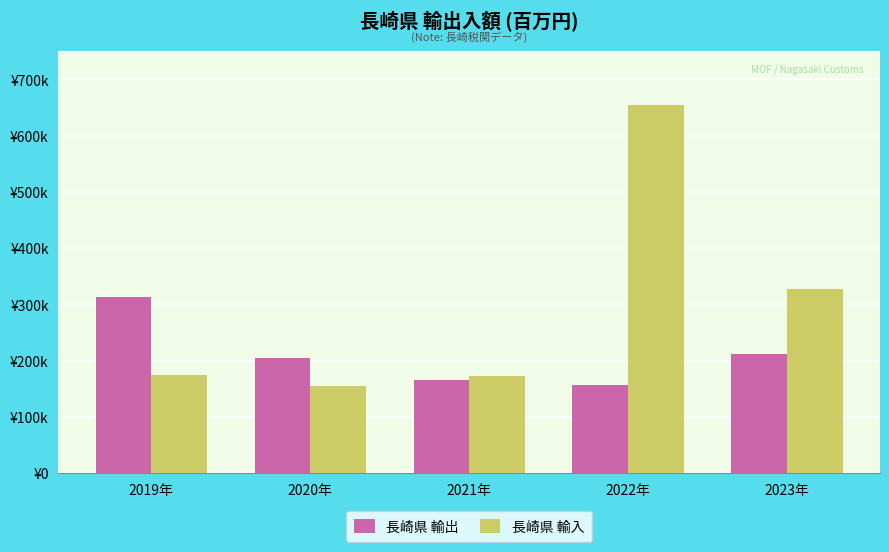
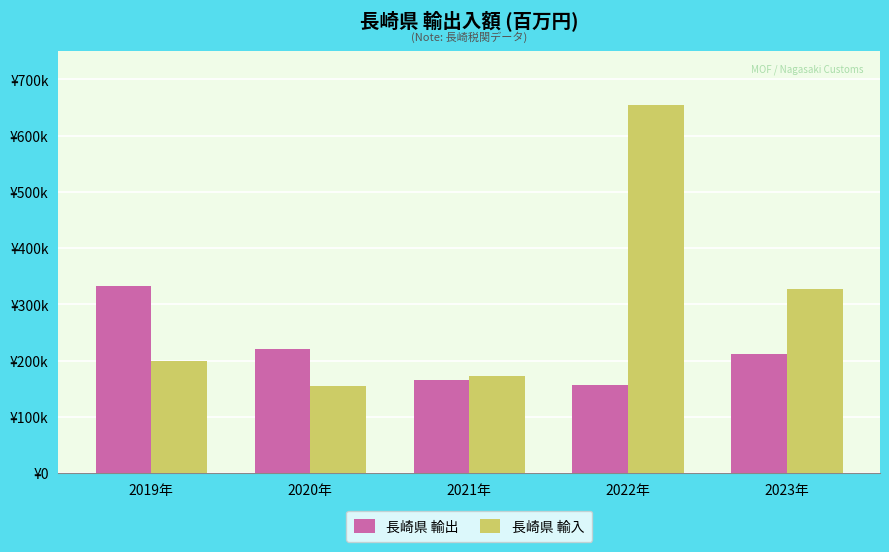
  {
    "長崎県 輸出": {
-     "2019年": "¥310000",
-     "2020年": "¥200000",
+     "2019年": "¥330000",
+     "2020年": "¥220000",
      "2021年": "¥170000",
      "2022年": "¥160000",
      "2023年": "¥210000"
    },
    "長崎県 輸入": {
-     "2019年": "¥180000",
+     "2019年": "¥200000",
      "2020年": "¥150000",
      "2021年": "¥170000",
      "2022年": "¥650000",
      "2023年": "¥330000"
    }
  }
